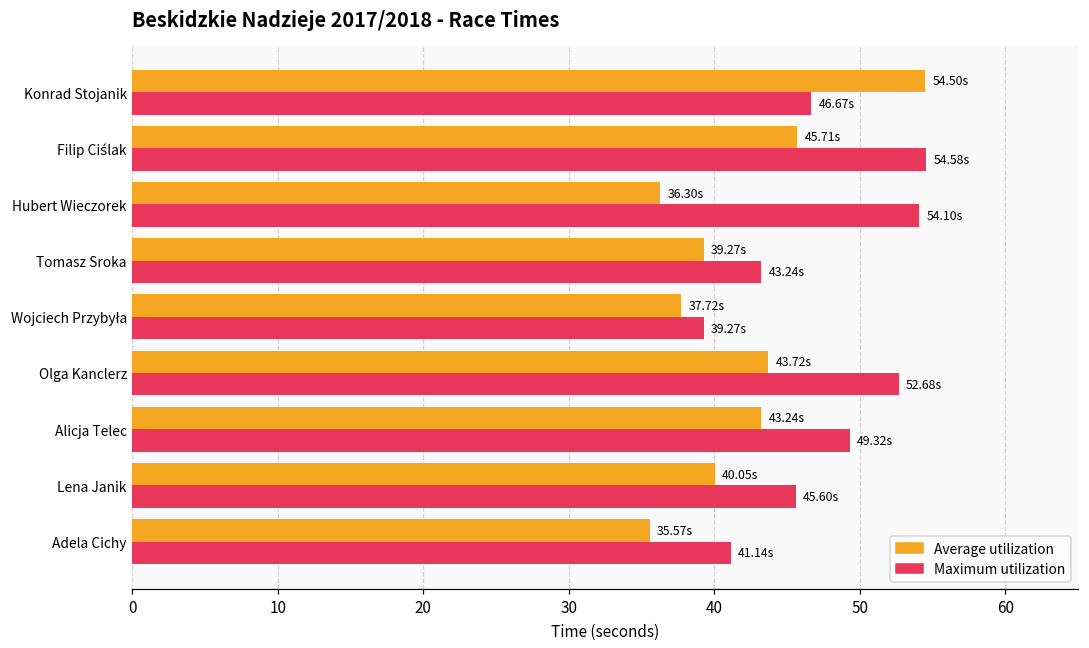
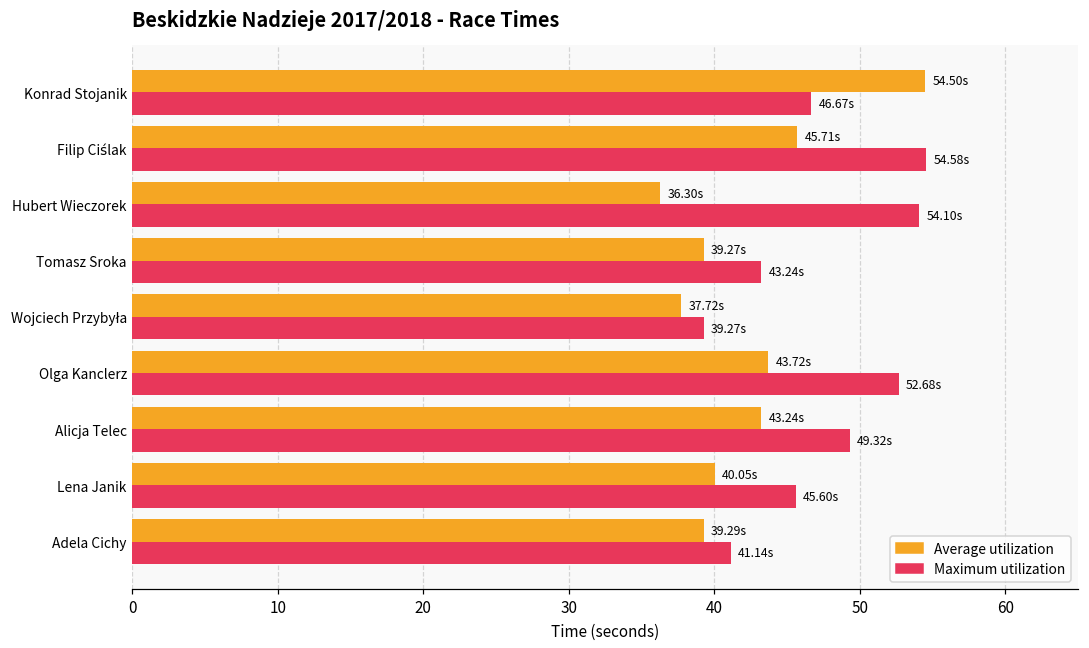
  {
    "Average utilization": {
      "Konrad Stojanik": "54.50s",
      "Filip Ciślak": "45.71s",
      "Hubert Wieczorek": "36.30s",
      "Tomasz Sroka": "39.27s",
      "Wojciech Przybyła": "37.72s",
      "Olga Kanclerz": "43.72s",
      "Alicja Telec": "43.24s",
      "Lena Janik": "40.05s",
-     "Adela Cichy": "35.57s"
+     "Adela Cichy": "39.29s"
    },
    "Maximum utilization": {
      "Konrad Stojanik": "46.67s",
      "Filip Ciślak": "54.58s",
      "Hubert Wieczorek": "54.10s",
      "Tomasz Sroka": "43.24s",
      "Wojciech Przybyła": "39.27s",
      "Olga Kanclerz": "52.68s",
      "Alicja Telec": "49.32s",
      "Lena Janik": "45.60s",
      "Adela Cichy": "41.14s"
    }
  }
